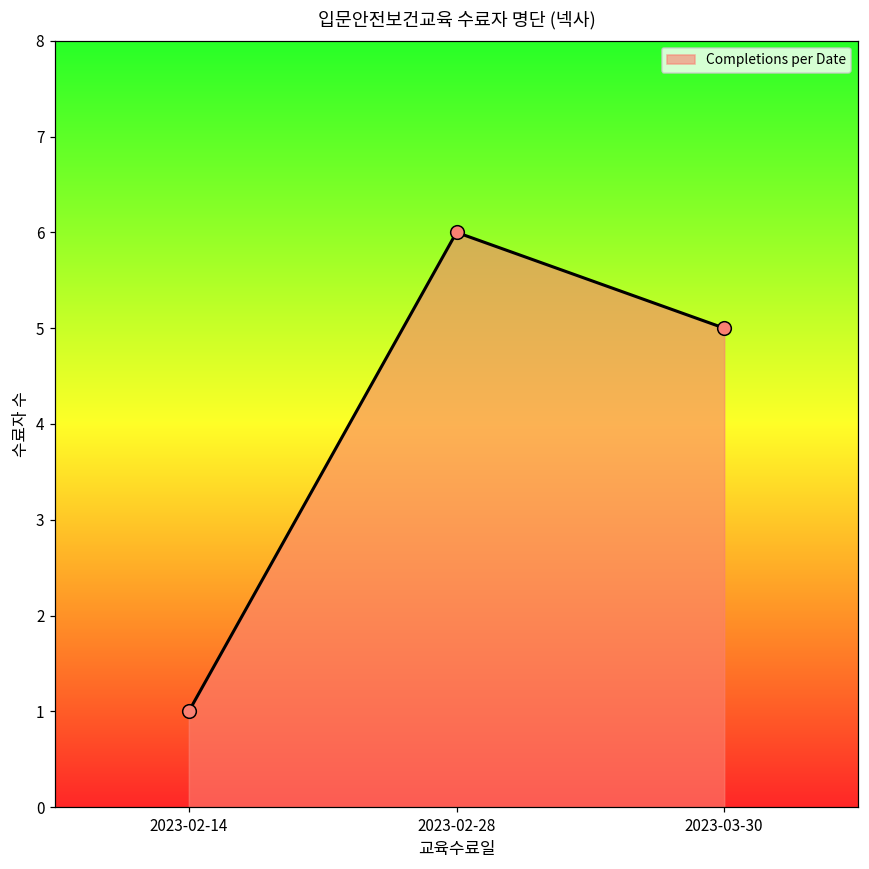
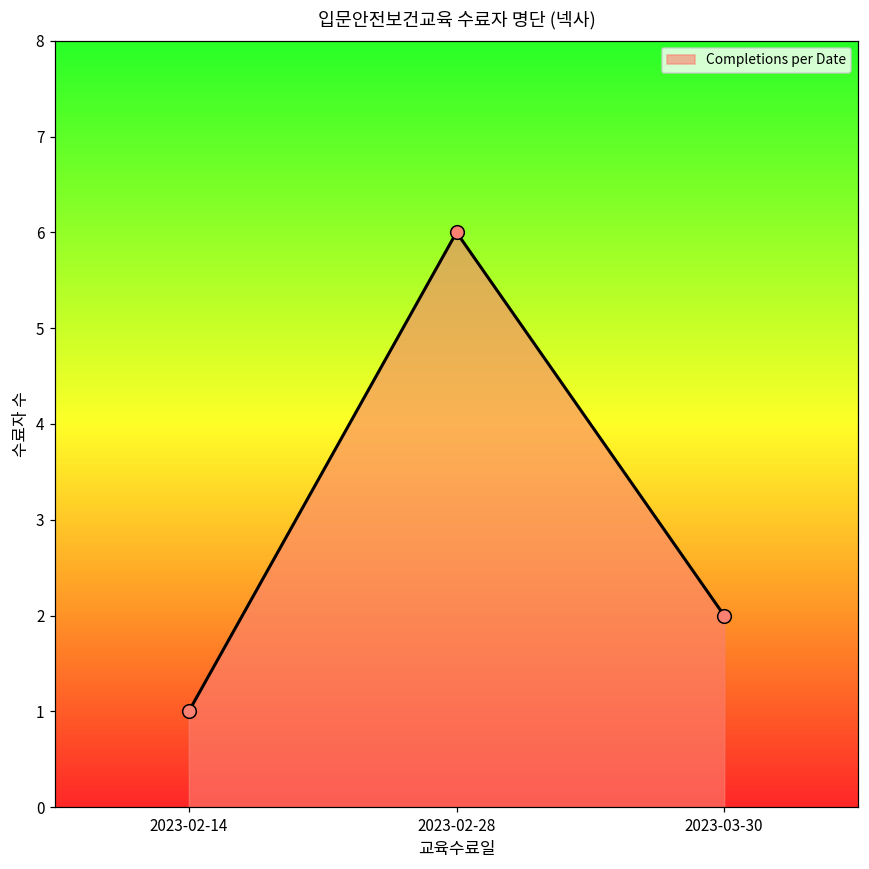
  {
    "2023-02-14": 1,
    "2023-02-28": 6,
-   "2023-03-30": 5
+   "2023-03-30": 2
  }
